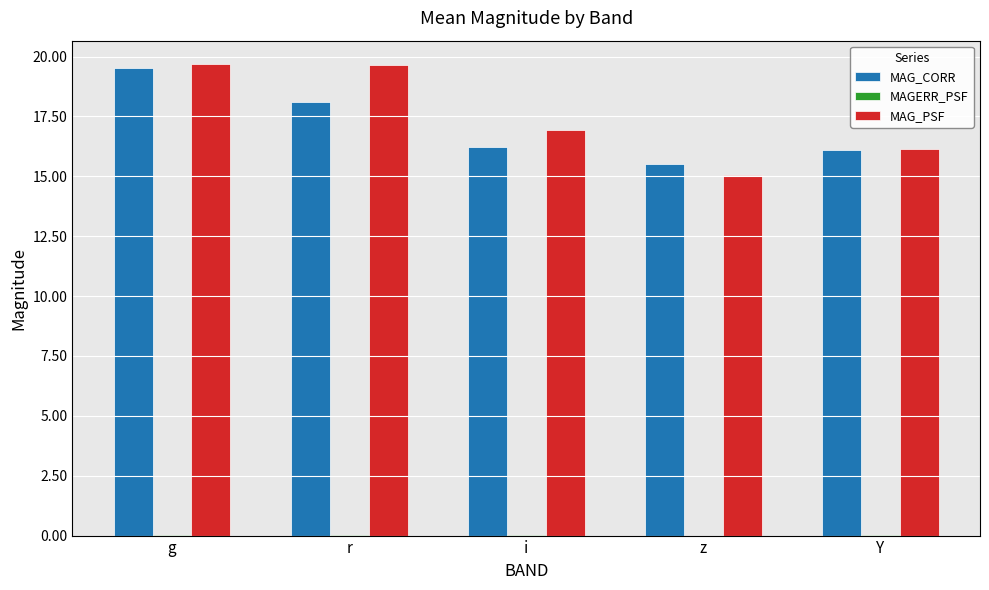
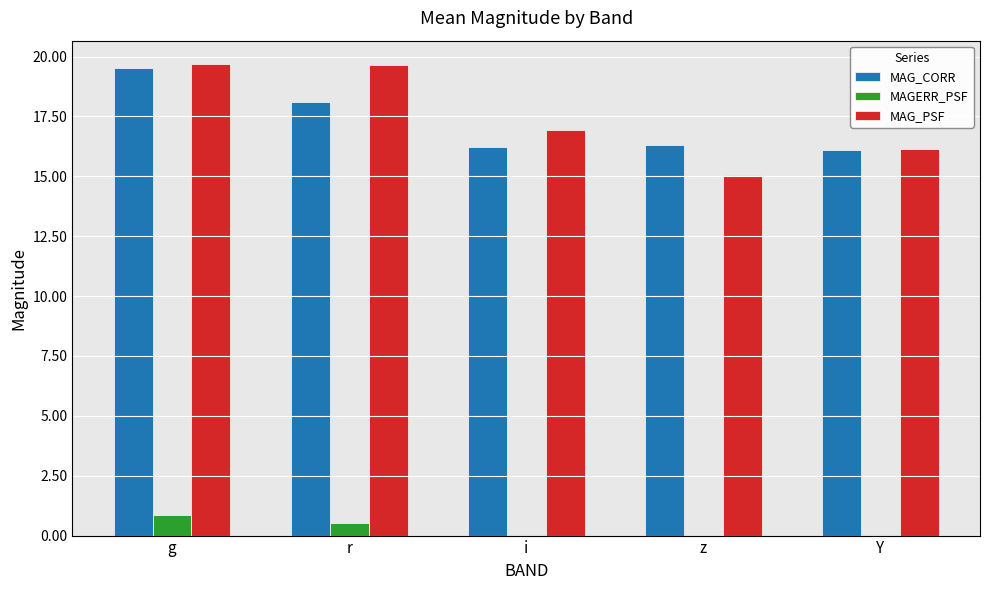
  {
    "MAG_CORR": {
      "g": 19.5,
      "r": 18.1,
      "i": 16.2,
-     "z": 15.5,
+     "z": 16.3,
      "Y": 16.1
    },
    "MAGERR_PSF": {
-     "g": 0.0,
-     "r": 0.0
+     "g": 0.9,
+     "r": 0.5
    },
    "MAG_PSF": {
      "g": 19.7,
      "r": 19.6,
      "i": 16.9,
      "z": 15.0,
      "Y": 16.1
    }
  }
